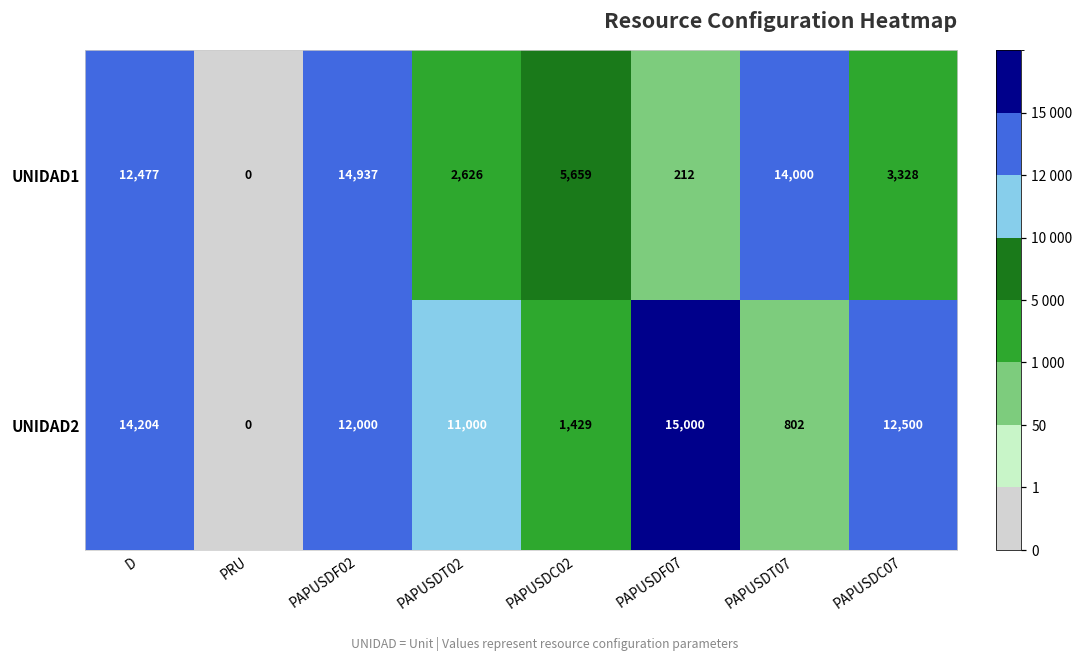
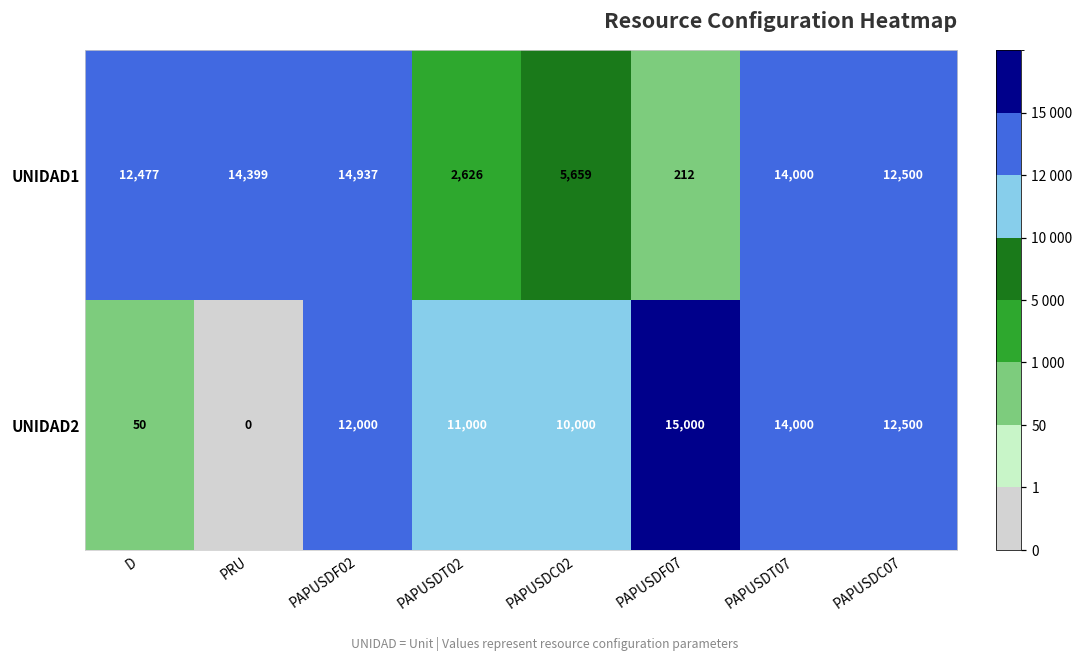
  {
    "UNIDAD1": {
      "D": "12,477",
-     "PRU": "0",
+     "PRU": "14,399",
      "PAPUSDF02": "14,937",
      "PAPUSDT02": "2,626",
      "PAPUSDC02": "5,659",
      "PAPUSDF07": "212",
      "PAPUSDT07": "14,000",
-     "PAPUSDC07": "3,328"
+     "PAPUSDC07": "12,500"
    },
    "UNIDAD2": {
-     "D": "14,204",
+     "D": "50",
      "PRU": "0",
      "PAPUSDF02": "12,000",
      "PAPUSDT02": "11,000",
-     "PAPUSDC02": "1,429",
+     "PAPUSDC02": "10,000",
      "PAPUSDF07": "15,000",
-     "PAPUSDT07": "802",
+     "PAPUSDT07": "14,000",
      "PAPUSDC07": "12,500"
    }
  }
